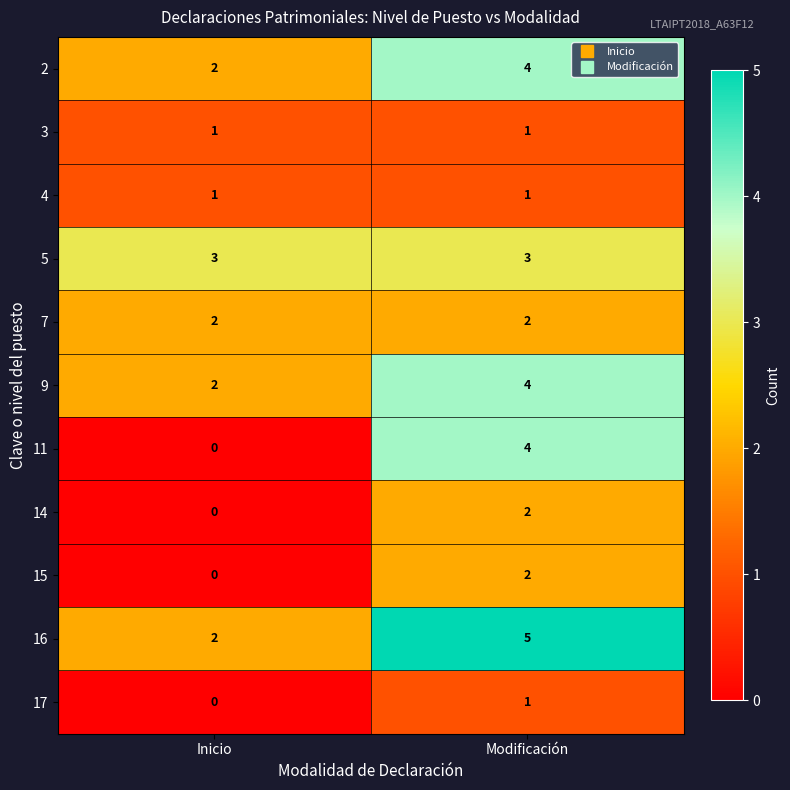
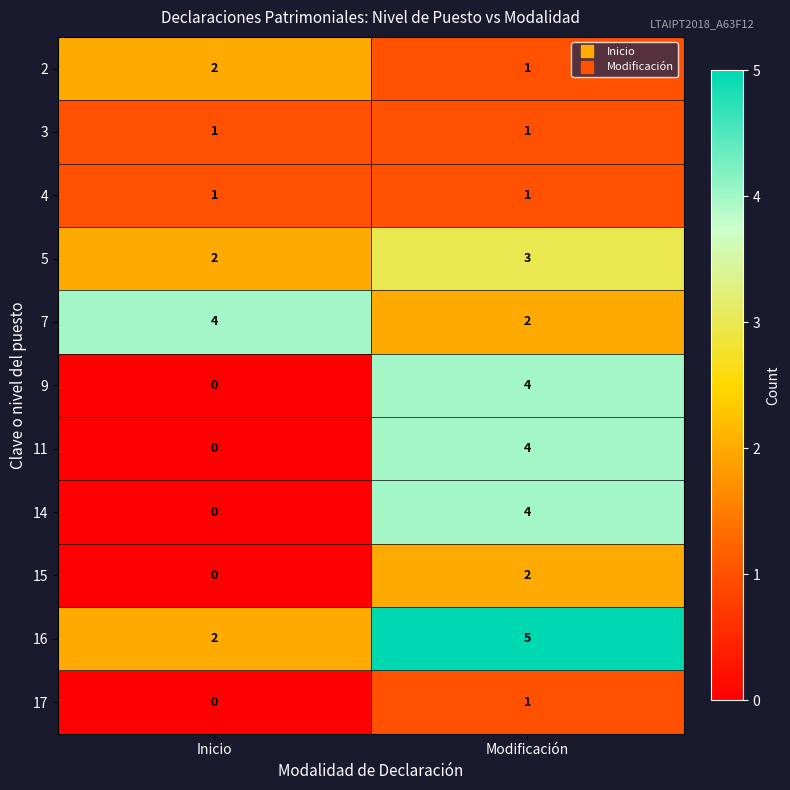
  {
    "2": {
      "Inicio": 2,
-     "Modificación": 4
+     "Modificación": 1
    },
    "3": {
      "Inicio": 1,
      "Modificación": 1
    },
    "4": {
      "Inicio": 1,
      "Modificación": 1
    },
    "5": {
-     "Inicio": 3,
+     "Inicio": 2,
      "Modificación": 3
    },
    "7": {
-     "Inicio": 2,
+     "Inicio": 4,
      "Modificación": 2
    },
    "9": {
-     "Inicio": 2,
+     "Inicio": 0,
      "Modificación": 4
    },
    "11": {
      "Inicio": 0,
      "Modificación": 4
    },
    "14": {
      "Inicio": 0,
-     "Modificación": 2
+     "Modificación": 4
    },
    "15": {
      "Inicio": 0,
      "Modificación": 2
    },
    "16": {
      "Inicio": 2,
      "Modificación": 5
    },
    "17": {
      "Inicio": 0,
      "Modificación": 1
    }
  }
